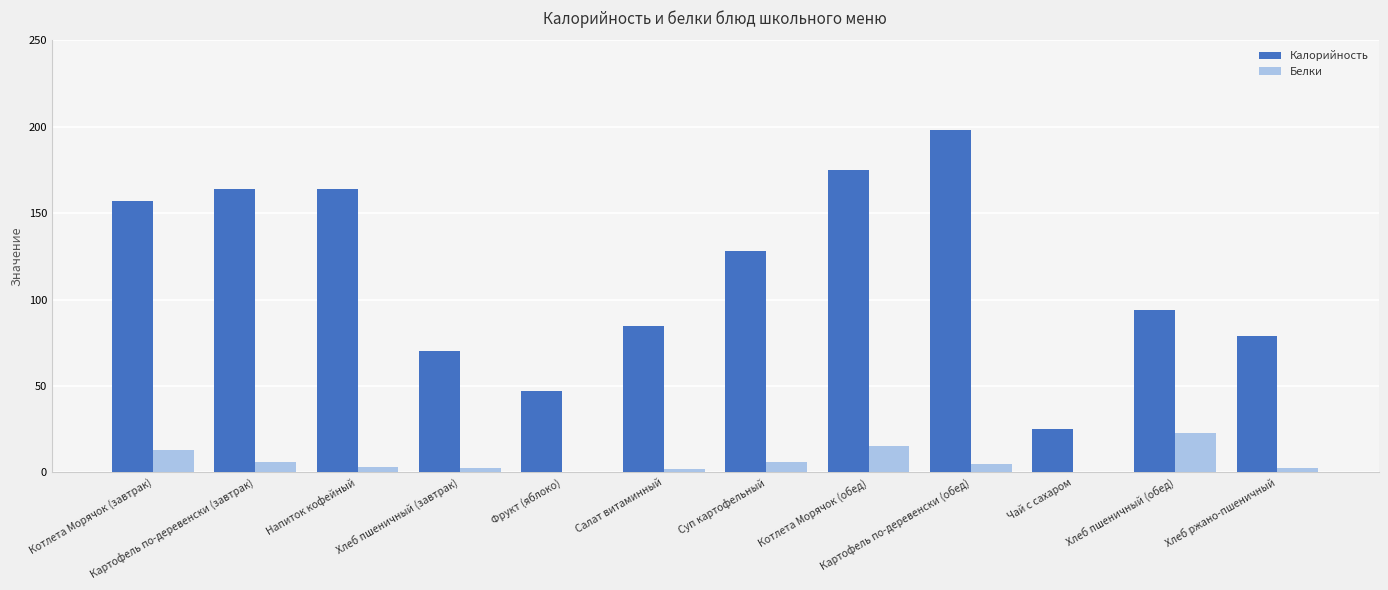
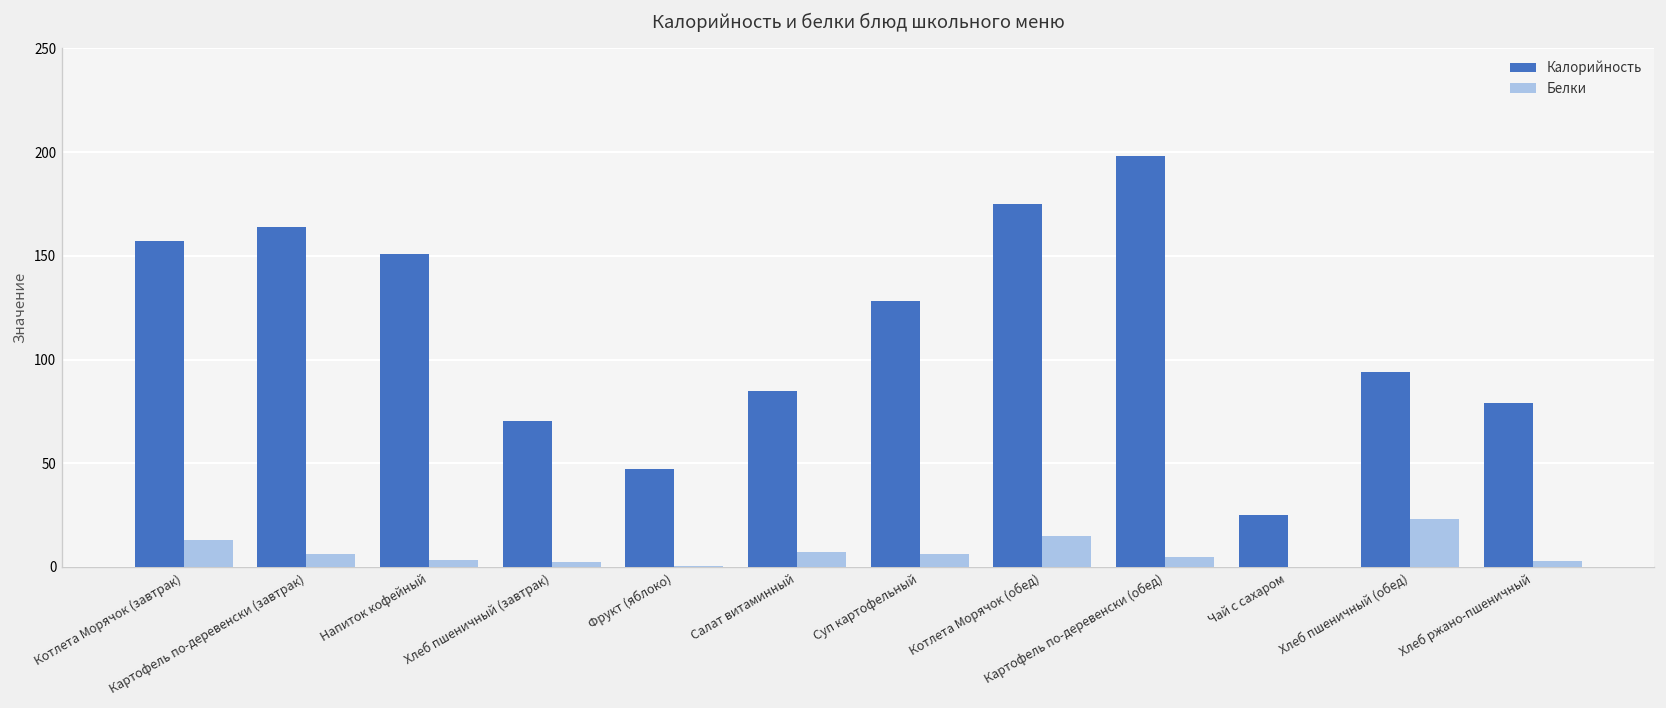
  {
    "Калорийность": {
      "Котлета Морячок (завтрак)": 157,
      "Картофель по-деревенски (завтрак)": 164,
-     "Напиток кофейный": 164,
+     "Напиток кофейный": 151,
      "Хлеб пшеничный (завтрак)": 71,
      "Фрукт (яблоко)": 47,
      "Салат витаминный": 85,
      "Суп картофельный": 128,
      "Котлета Морячок (обед)": 175,
      "Картофель по-деревенски (обед)": 198,
      "Чай с сахаром": 25,
      "Хлеб пшеничный (обед)": 94,
      "Хлеб ржано-пшеничный": 79
    },
    "Белки": {
      "Котлета Морячок (завтрак)": 13,
      "Картофель по-деревенски (завтрак)": 6,
      "Напиток кофейный": 3,
      "Хлеб пшеничный (завтрак)": 2,
-     "Салат витаминный": 2,
+     "Салат витаминный": 7,
      "Суп картофельный": 6,
      "Котлета Морячок (обед)": 15,
      "Картофель по-деревенски (обед)": 5,
      "Хлеб пшеничный (обед)": 23,
      "Хлеб ржано-пшеничный": 3
    }
  }
